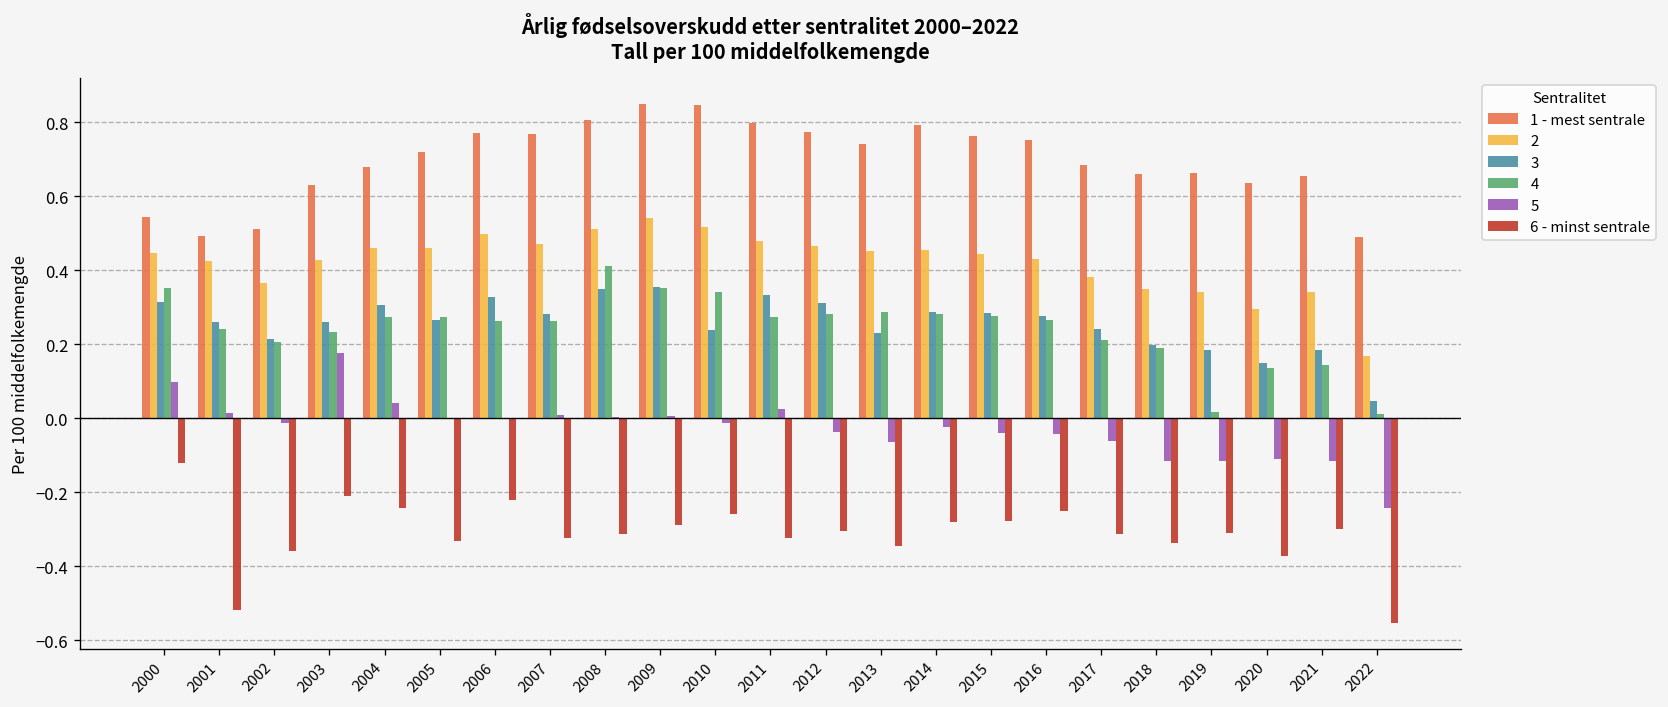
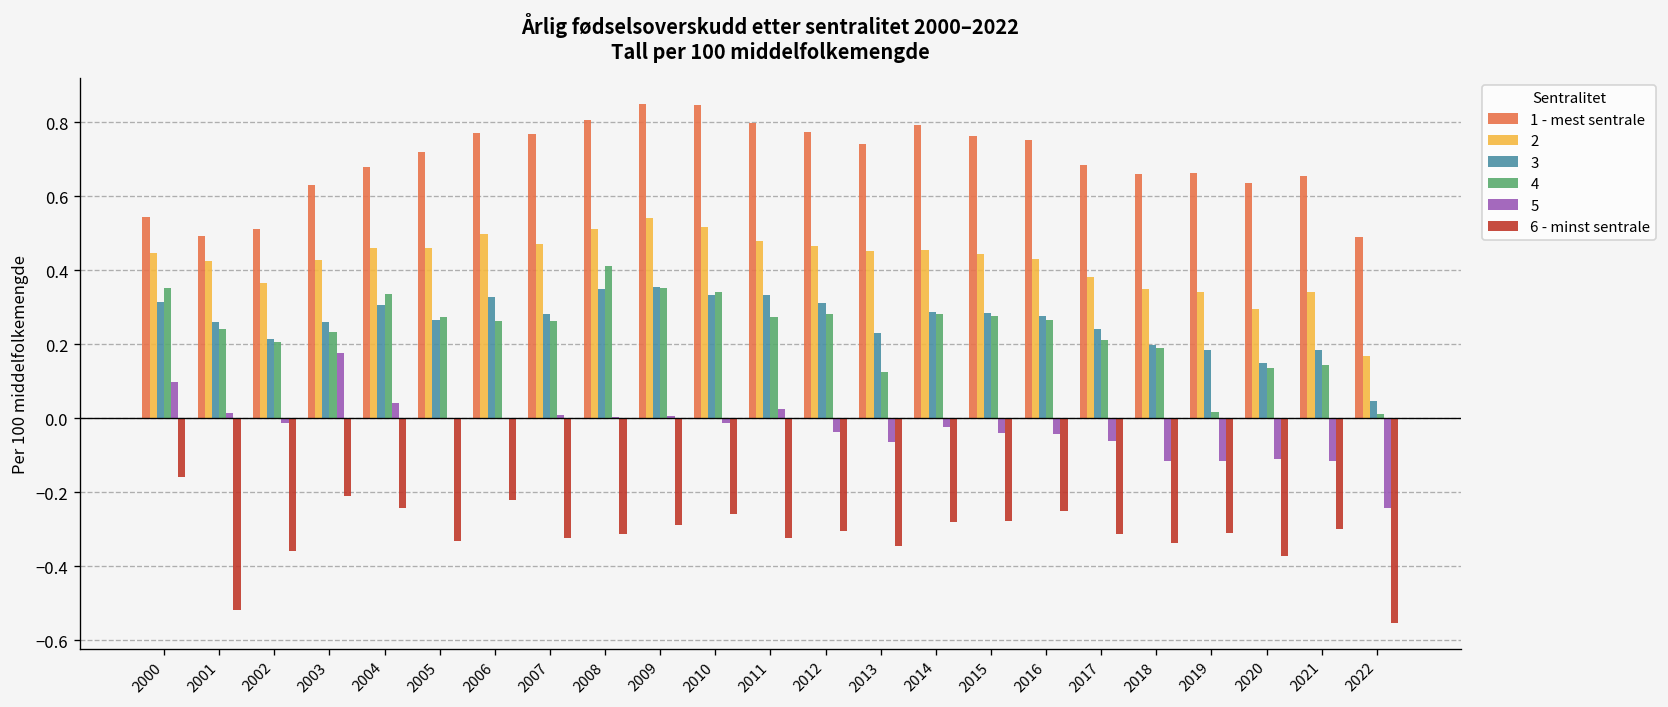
  {
    "1 - mest sentrale": {
      "2000": 0.54,
      "2001": 0.49,
      "2002": 0.51,
      "2003": 0.63,
      "2004": 0.68,
      "2005": 0.72,
      "2006": 0.77,
      "2007": 0.77,
      "2008": 0.81,
      "2009": 0.85,
      "2010": 0.85,
      "2011": 0.80,
      "2012": 0.77,
      "2013": 0.74,
      "2014": 0.79,
      "2015": 0.76,
      "2016": 0.75,
      "2017": 0.68,
      "2018": 0.66,
      "2019": 0.66,
      "2020": 0.63,
      "2021": 0.66,
      "2022": 0.49
    },
    "2": {
      "2000": 0.45,
      "2001": 0.42,
      "2002": 0.36,
      "2003": 0.43,
      "2004": 0.46,
      "2005": 0.46,
      "2006": 0.50,
      "2007": 0.47,
      "2008": 0.51,
      "2009": 0.54,
      "2010": 0.52,
      "2011": 0.48,
      "2012": 0.46,
      "2013": 0.45,
      "2014": 0.45,
      "2015": 0.44,
      "2016": 0.43,
      "2017": 0.38,
      "2018": 0.35,
      "2019": 0.34,
      "2020": 0.29,
      "2021": 0.34,
      "2022": 0.17
    },
    "3": {
      "2000": 0.31,
      "2001": 0.26,
      "2002": 0.21,
      "2003": 0.26,
      "2004": 0.31,
      "2005": 0.26,
      "2006": 0.33,
      "2007": 0.28,
      "2008": 0.35,
      "2009": 0.36,
-     "2010": 0.24,
+     "2010": 0.33,
      "2011": 0.33,
      "2012": 0.31,
      "2013": 0.23,
      "2014": 0.29,
      "2015": 0.28,
      "2016": 0.28,
      "2017": 0.24,
      "2018": 0.20,
      "2019": 0.18,
      "2020": 0.15,
      "2021": 0.19,
      "2022": 0.05
    },
    "4": {
      "2000": 0.35,
      "2001": 0.24,
      "2002": 0.21,
      "2003": 0.23,
-     "2004": 0.27,
+     "2004": 0.33,
      "2005": 0.27,
      "2006": 0.26,
      "2007": 0.26,
      "2008": 0.41,
      "2009": 0.35,
      "2010": 0.34,
      "2011": 0.27,
      "2012": 0.28,
-     "2013": 0.29,
+     "2013": 0.13,
      "2014": 0.28,
      "2015": 0.28,
      "2016": 0.27,
      "2017": 0.21,
      "2018": 0.19,
      "2019": 0.02,
      "2020": 0.14,
      "2021": 0.14,
      "2022": 0.01
    },
    "5": {
      "2000": 0.10,
      "2001": 0.01,
      "2002": -0.01,
      "2003": 0.18,
      "2004": 0.04,
      "2010": -0.01,
      "2011": 0.02,
      "2012": -0.04,
      "2013": -0.06,
      "2014": -0.03,
      "2015": -0.04,
      "2016": -0.04,
      "2017": -0.06,
      "2018": -0.12,
      "2019": -0.12,
      "2020": -0.11,
      "2021": -0.12,
      "2022": -0.24
    },
    "6 - minst sentrale": {
-     "2000": -0.12,
+     "2000": -0.16,
      "2001": -0.52,
      "2002": -0.36,
      "2003": -0.21,
      "2004": -0.24,
      "2005": -0.33,
      "2006": -0.22,
      "2007": -0.32,
      "2008": -0.31,
      "2009": -0.29,
      "2010": -0.26,
      "2011": -0.32,
      "2012": -0.31,
      "2013": -0.35,
      "2014": -0.28,
      "2015": -0.28,
      "2016": -0.25,
      "2017": -0.31,
      "2018": -0.34,
      "2019": -0.31,
      "2020": -0.37,
      "2021": -0.30,
      "2022": -0.55
    }
  }
